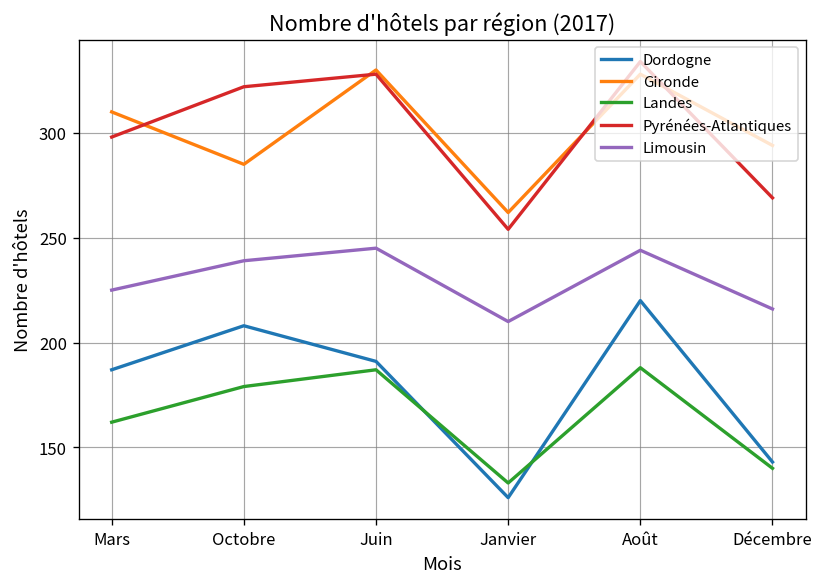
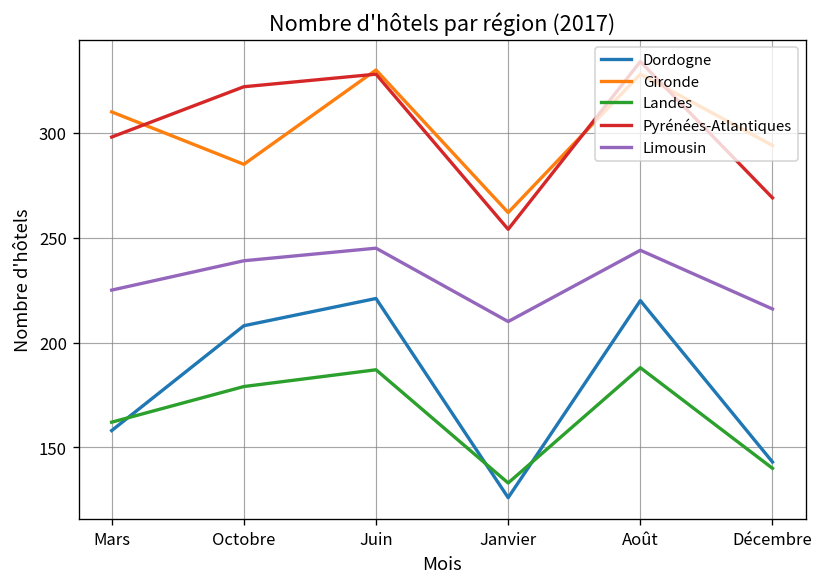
  {
    "Dordogne": {
-     "Mars": 187,
+     "Mars": 158,
      "Octobre": 208,
-     "Juin": 191,
+     "Juin": 221,
      "Janvier": 126,
      "Août": 220,
      "Décembre": 143
    },
    "Gironde": {
      "Mars": 310,
      "Octobre": 285,
      "Juin": 330,
      "Janvier": 262
    },
    "Landes": {
      "Mars": 162,
      "Octobre": 179,
      "Juin": 187,
      "Janvier": 133,
      "Août": 188,
      "Décembre": 140
    },
    "Pyrénées-Atlantiques": {
      "Mars": 298,
      "Octobre": 322,
      "Juin": 328,
      "Janvier": 254,
      "Décembre": 269
    },
    "Limousin": {
      "Mars": 225,
      "Octobre": 239,
      "Juin": 245,
      "Janvier": 210,
      "Août": 244,
      "Décembre": 216
    }
  }
